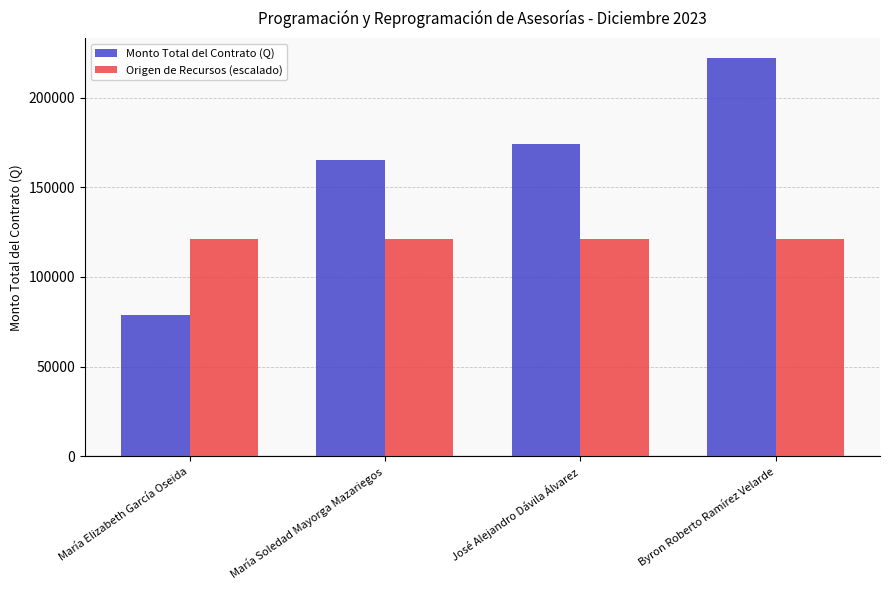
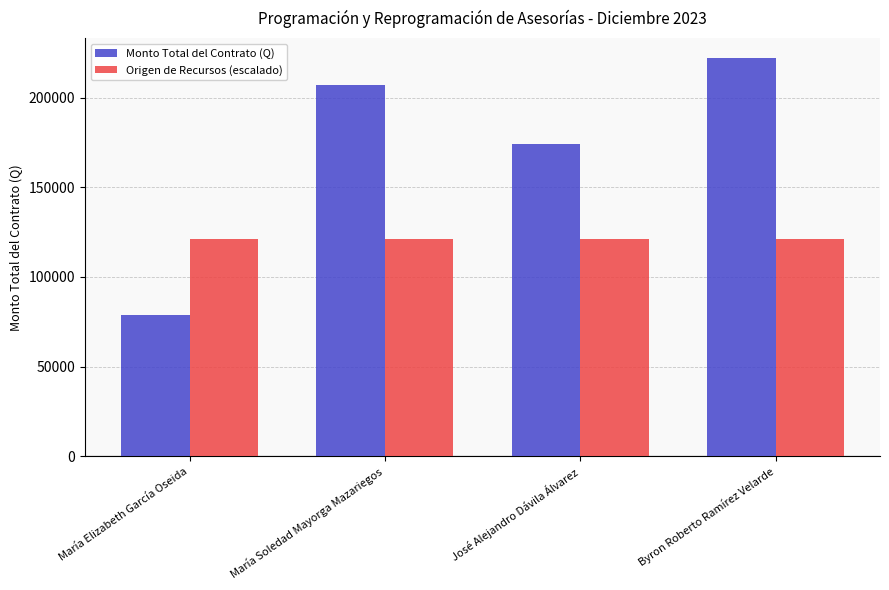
  {
    "Monto Total del Contrato (Q)": {
      "María Elizabeth García Oseida": 79000,
-     "María Soledad Mayorga Mazariegos": 165000,
+     "María Soledad Mayorga Mazariegos": 207000,
      "José Alejandro Dávila Álvarez": 174000,
      "Byron Roberto Ramírez Velarde": 222000
    },
    "Origen de Recursos (escalado)": {
      "María Elizabeth García Oseida": 121000,
      "María Soledad Mayorga Mazariegos": 121000,
      "José Alejandro Dávila Álvarez": 121000,
      "Byron Roberto Ramírez Velarde": 121000
    }
  }
